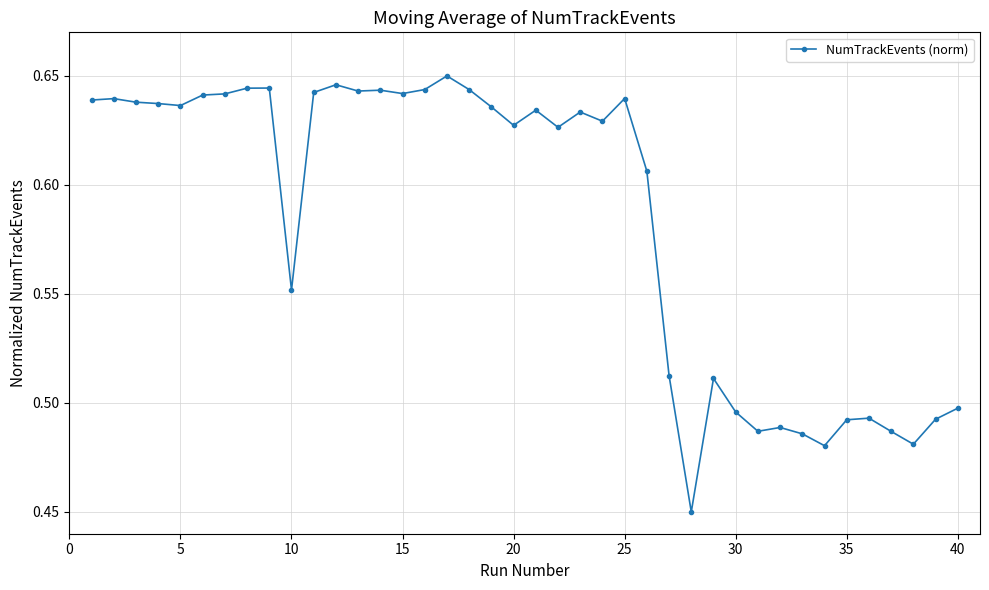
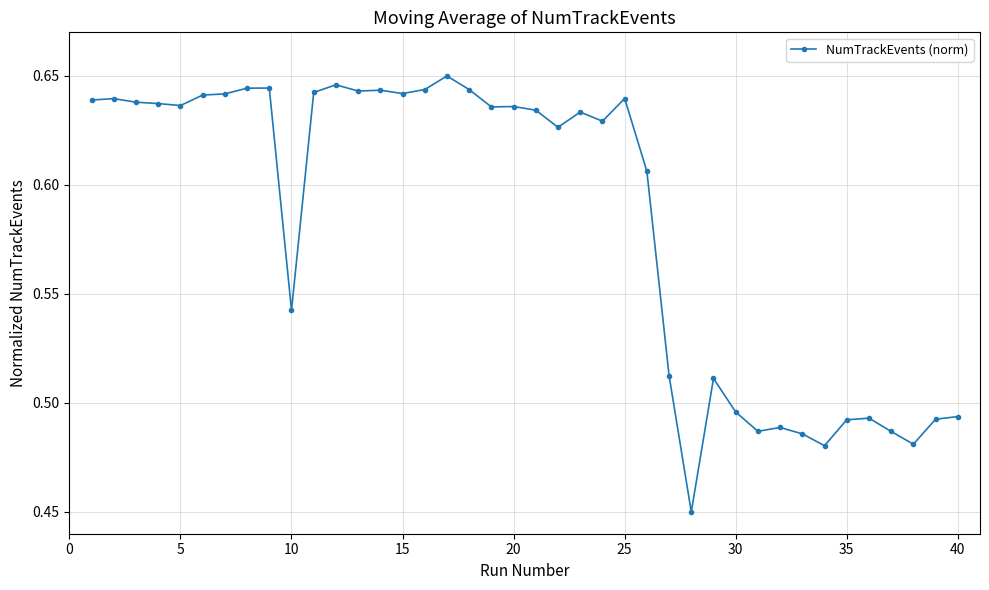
  {
    "5": 0.636,
-   "10": 0.552,
+   "10": 0.542,
    "15": 0.642,
-   "20": 0.627,
+   "20": 0.636,
    "25": 0.640,
    "30": 0.496,
    "35": 0.492,
-   "40": 0.498
+   "40": 0.494
  }
